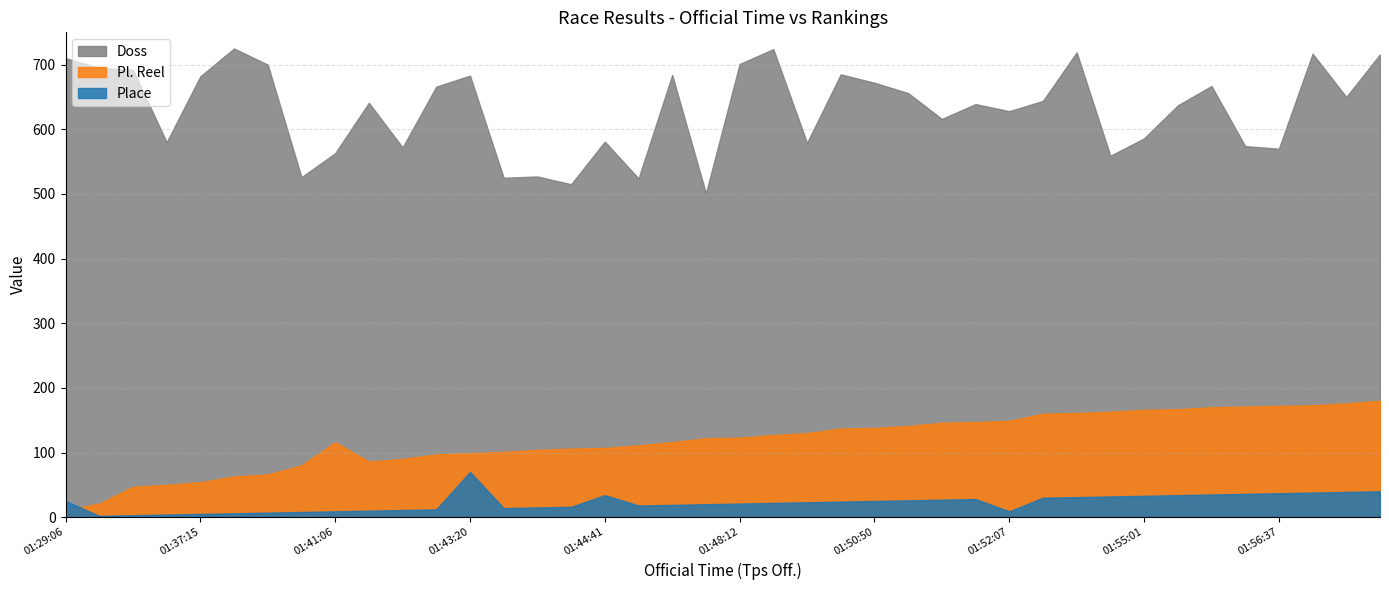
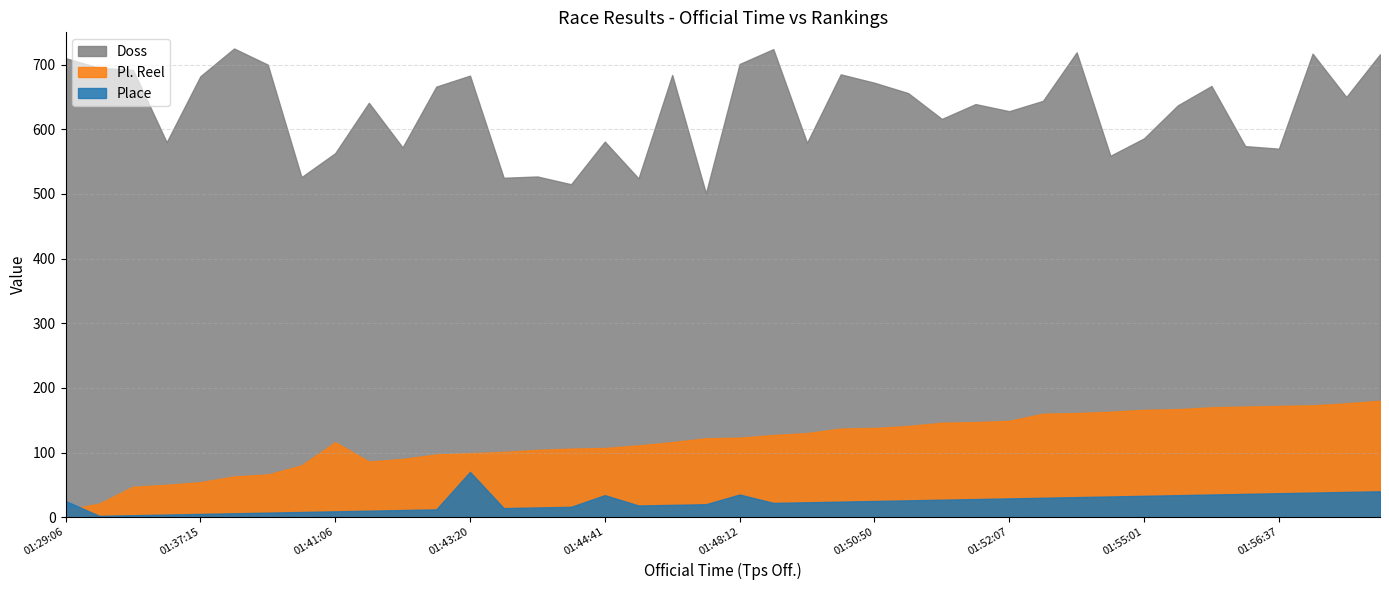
  {
    "Doss": {
      "01:29:06": 710,
      "01:37:15": 680,
      "01:41:06": 560,
      "01:43:20": 680,
      "01:44:41": 580,
      "01:48:12": 700,
      "01:50:50": 670,
      "01:52:07": 630,
      "01:55:01": 590,
      "01:56:37": 570
    },
    "Pl. Reel": {
      "01:29:06": 10,
      "01:37:15": 50,
      "01:41:06": 120,
      "01:43:20": 100,
      "01:44:41": 110,
      "01:48:12": 120,
      "01:50:50": 140,
      "01:52:07": 150,
      "01:55:01": 170,
      "01:56:37": 170
    },
    "Place": {
      "01:29:06": 30,
      "01:37:15": 10,
      "01:41:06": 10,
      "01:43:20": 70,
      "01:44:41": 30,
-     "01:48:12": 20,
+     "01:48:12": 40,
      "01:50:50": 30,
-     "01:52:07": 10,
+     "01:52:07": 30,
      "01:55:01": 30,
      "01:56:37": 40
    }
  }
